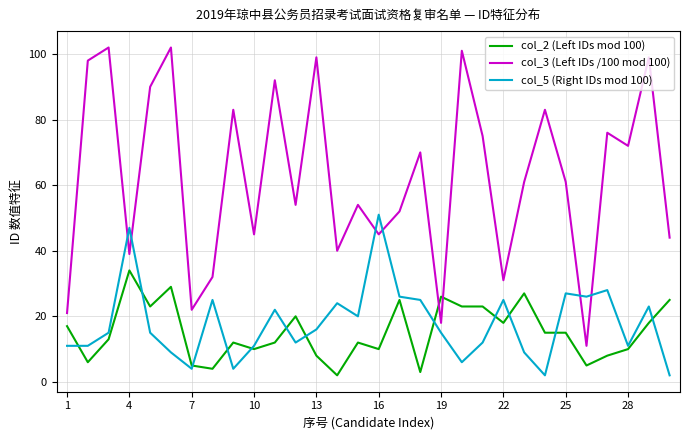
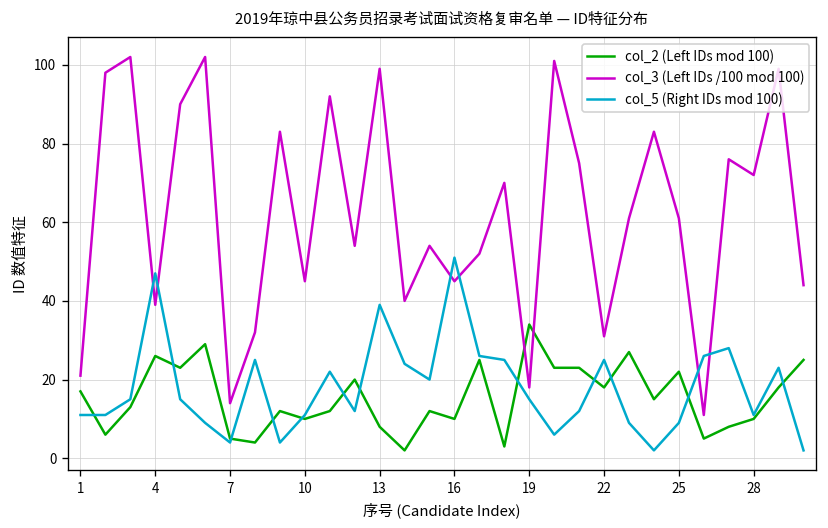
  {
    "col_2 (Left IDs mod 100)": {
      "1": 17,
-     "4": 34,
+     "4": 26,
      "7": 5,
      "10": 10,
      "13": 8,
      "16": 10,
-     "19": 26,
+     "19": 34,
      "22": 18,
-     "25": 15,
+     "25": 22,
      "28": 10
    },
    "col_3 (Left IDs /100 mod 100)": {
      "1": 21,
      "4": 39,
-     "7": 22,
+     "7": 14,
      "10": 45,
      "13": 99,
      "16": 45,
      "19": 18,
      "22": 31,
      "25": 61,
      "28": 72
    },
    "col_5 (Right IDs mod 100)": {
      "1": 11,
      "4": 47,
      "7": 4,
      "10": 11,
-     "13": 16,
+     "13": 39,
      "16": 51,
      "19": 15,
      "22": 25,
-     "25": 27,
+     "25": 9,
      "28": 11
    }
  }
